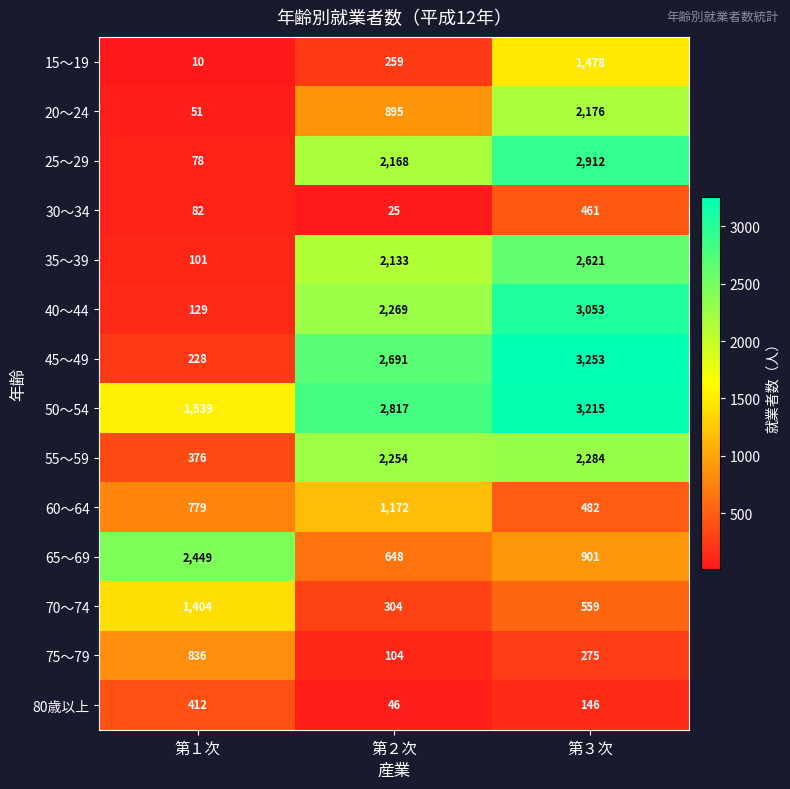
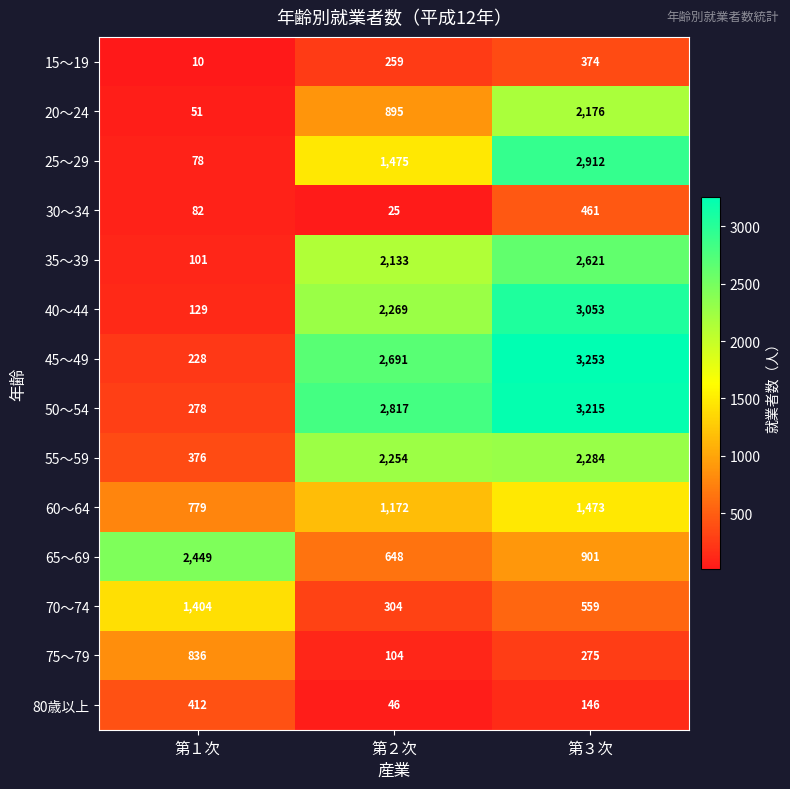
  {
    "15～19": {
      "第１次": "10",
      "第２次": "259",
-     "第３次": "1,478"
+     "第３次": "374"
    },
    "20～24": {
      "第１次": "51",
      "第２次": "895",
      "第３次": "2,176"
    },
    "25～29": {
      "第１次": "78",
-     "第２次": "2,168",
+     "第２次": "1,475",
      "第３次": "2,912"
    },
    "30～34": {
      "第１次": "82",
      "第２次": "25",
      "第３次": "461"
    },
    "35～39": {
      "第１次": "101",
      "第２次": "2,133",
      "第３次": "2,621"
    },
    "40～44": {
      "第１次": "129",
      "第２次": "2,269",
      "第３次": "3,053"
    },
    "45～49": {
      "第１次": "228",
      "第２次": "2,691",
      "第３次": "3,253"
    },
    "50～54": {
-     "第１次": "1,539",
+     "第１次": "278",
      "第２次": "2,817",
      "第３次": "3,215"
    },
    "55～59": {
      "第１次": "376",
      "第２次": "2,254",
      "第３次": "2,284"
    },
    "60～64": {
      "第１次": "779",
      "第２次": "1,172",
-     "第３次": "482"
+     "第３次": "1,473"
    },
    "65～69": {
      "第１次": "2,449",
      "第２次": "648",
      "第３次": "901"
    },
    "70～74": {
      "第１次": "1,404",
      "第２次": "304",
      "第３次": "559"
    },
    "75～79": {
      "第１次": "836",
      "第２次": "104",
      "第３次": "275"
    },
    "80歳以上": {
      "第１次": "412",
      "第２次": "46",
      "第３次": "146"
    }
  }
